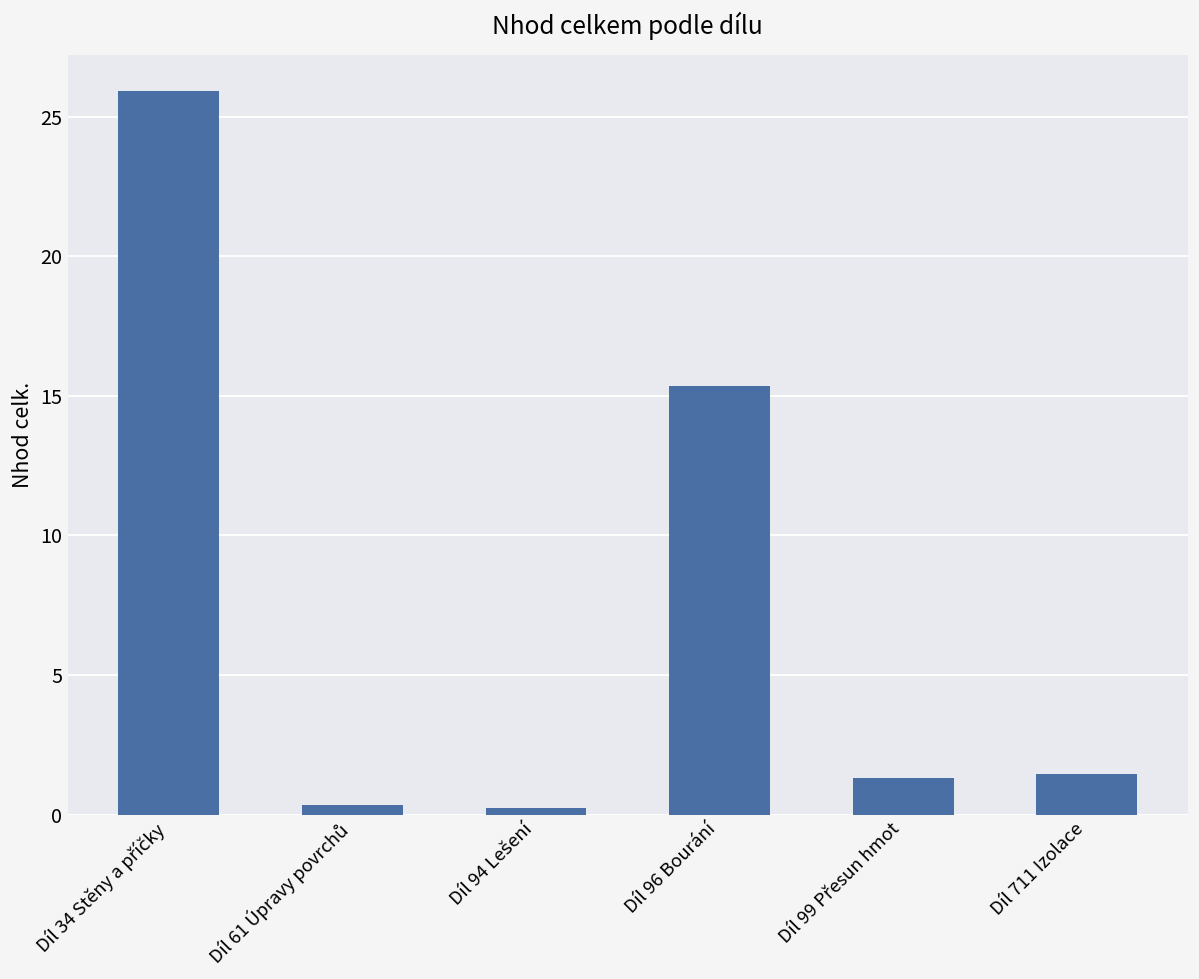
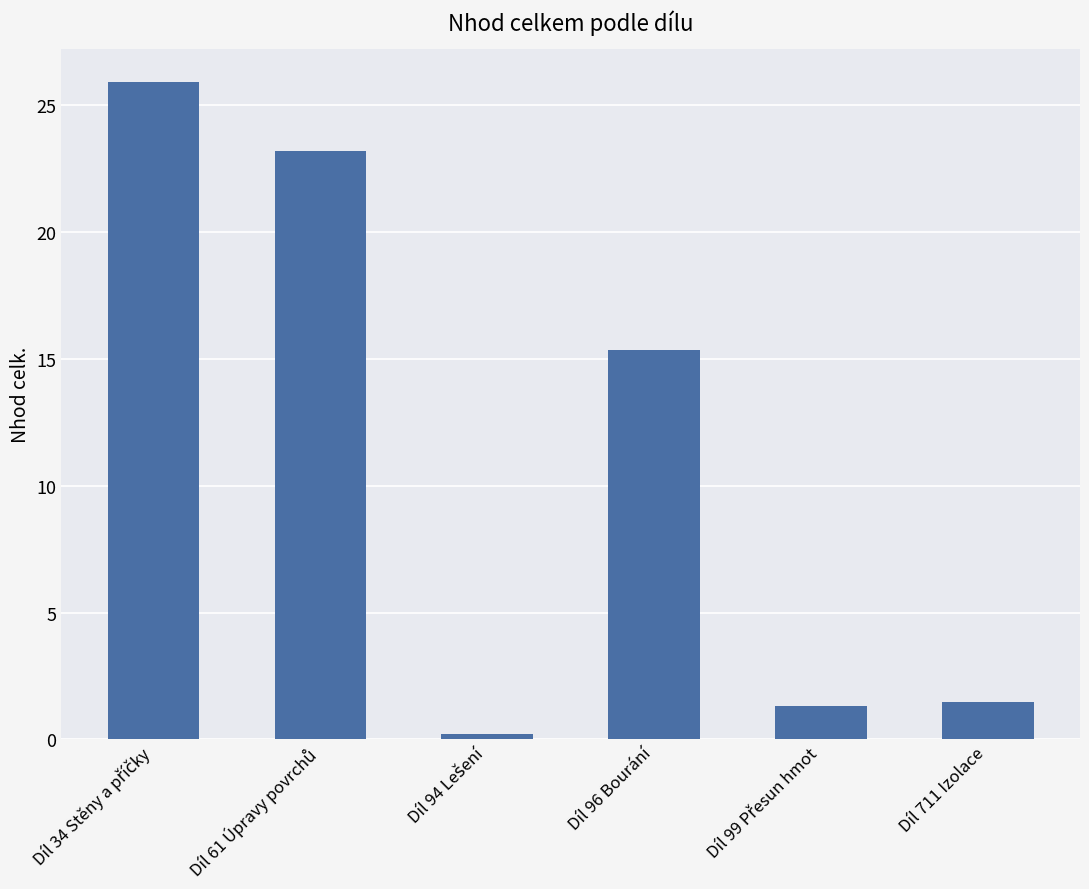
  {
    "Díl 34 Stěny a příčky": 25.9,
-   "Díl 61 Úpravy povrchů": 0.3,
+   "Díl 61 Úpravy povrchů": 23.2,
    "Díl 94 Lešení": 0.2,
    "Díl 96 Bourání": 15.3,
    "Díl 99 Přesun hmot": 1.3,
    "Díl 711 Izolace": 1.5
  }
